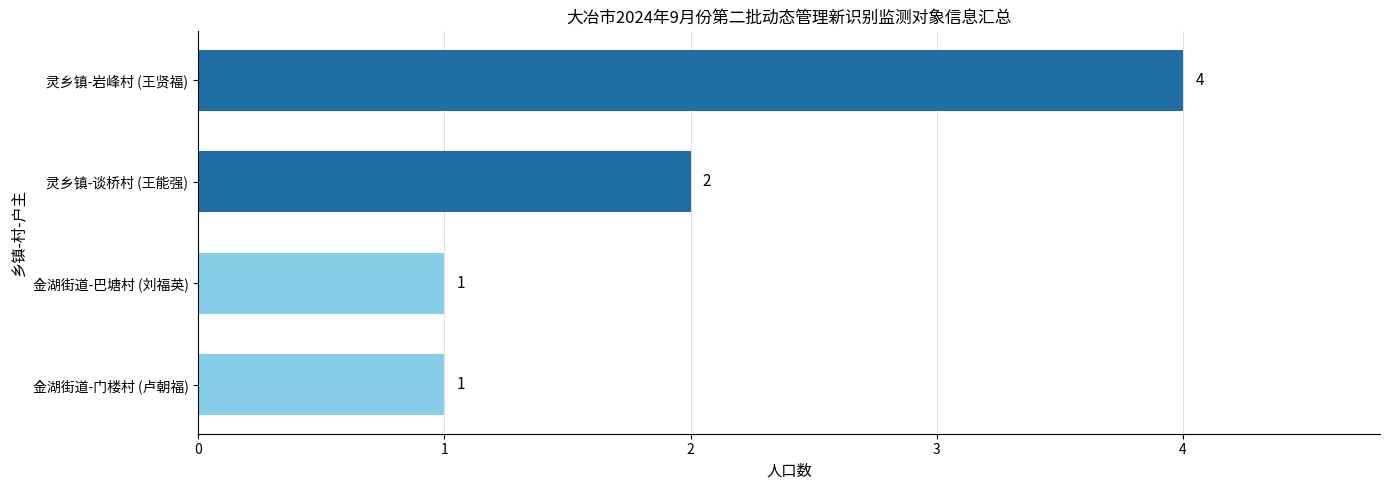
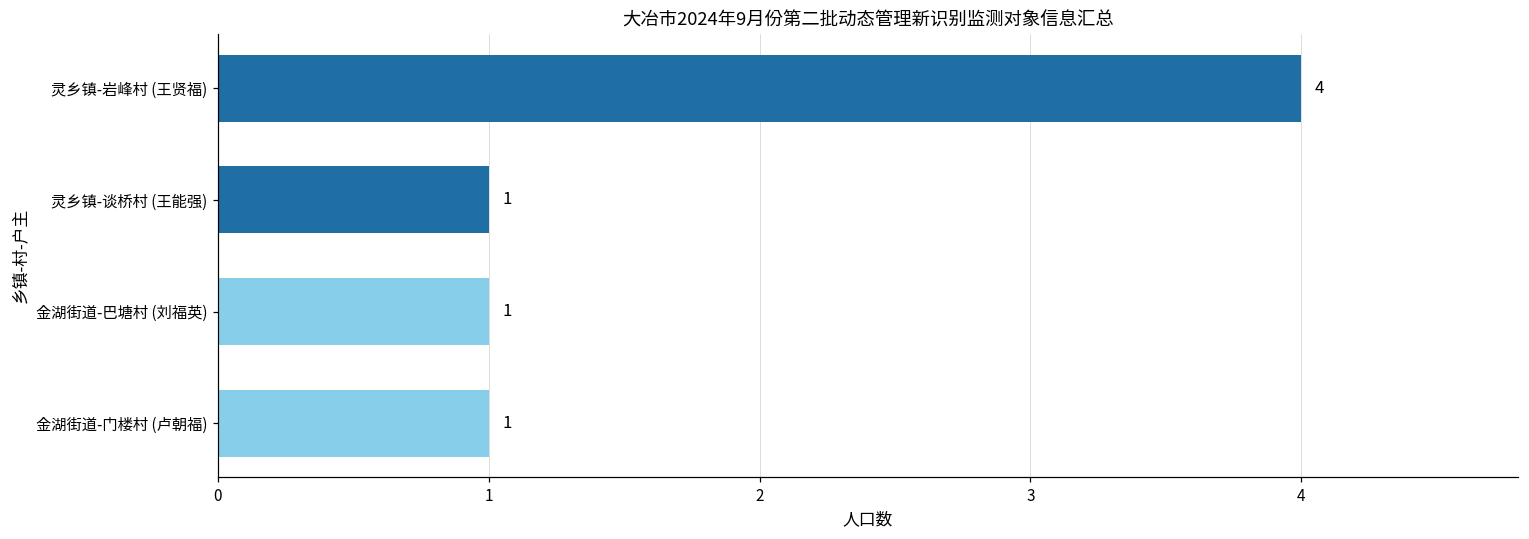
  {
    "灵乡镇-岩峰村 (王贤福)": 4,
-   "灵乡镇-谈桥村 (王能强)": 2,
+   "灵乡镇-谈桥村 (王能强)": 1,
    "金湖街道-巴塘村 (刘福英)": 1,
    "金湖街道-门楼村 (卢朝福)": 1
  }
